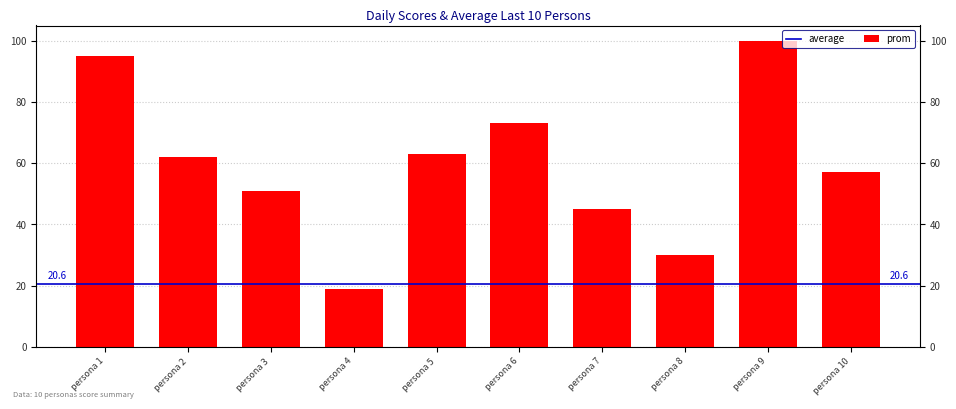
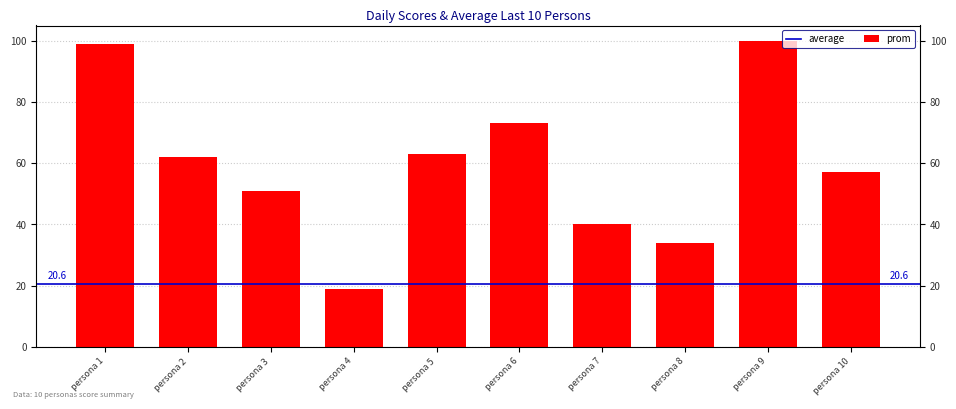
  {
-   "persona 1": 95,
+   "persona 1": 99,
    "persona 2": 62,
    "persona 3": 51,
    "persona 4": 19,
    "persona 5": 63,
    "persona 6": 73,
-   "persona 7": 45,
-   "persona 8": 30,
+   "persona 7": 40,
+   "persona 8": 34,
    "persona 9": 100,
    "persona 10": 57
  }
